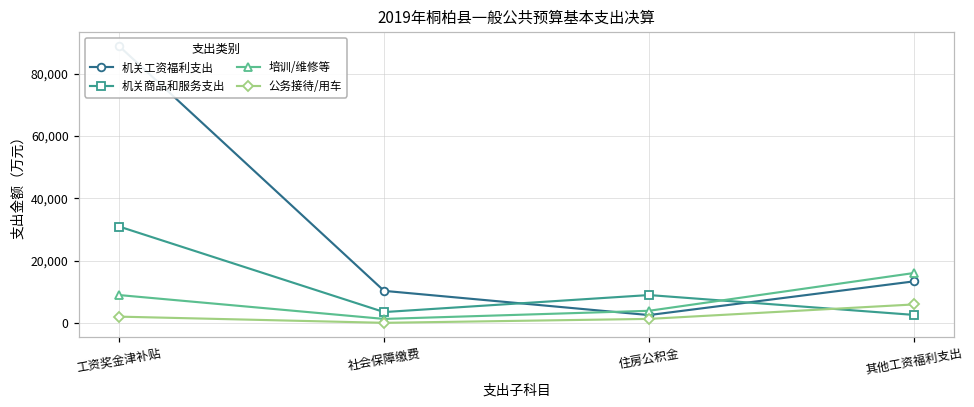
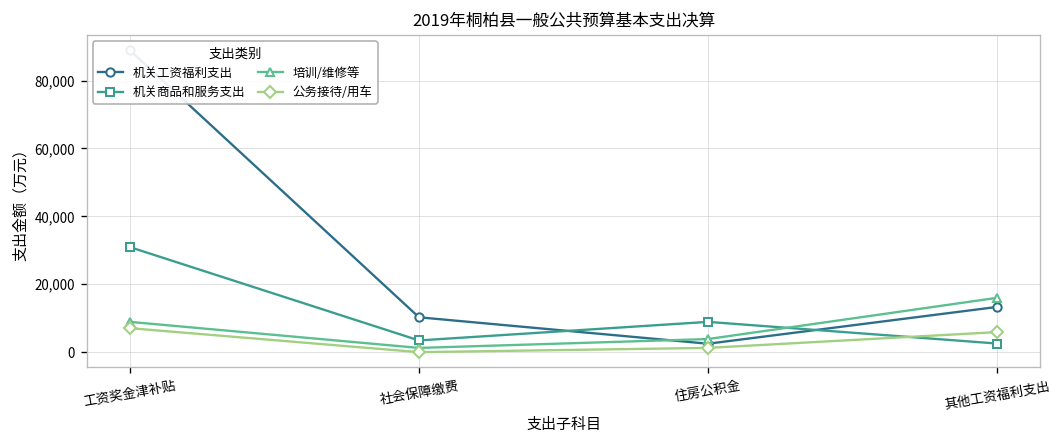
  {
    "公务接待/用车": {
-     "工资奖金津补贴": "2,000",
+     "工资奖金津补贴": "7,000",
      "社会保障缴费": "0",
      "住房公积金": "1,000",
      "其他工资福利支出": "6,000"
    }
  }
